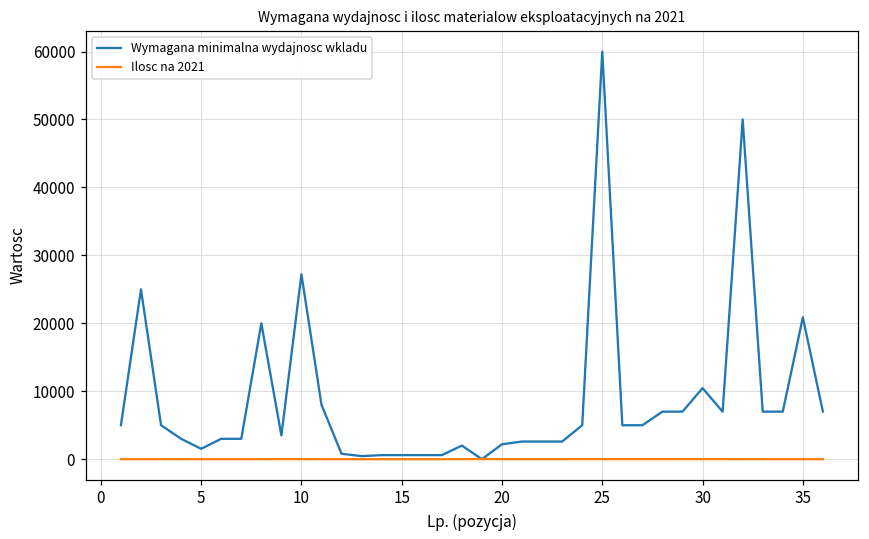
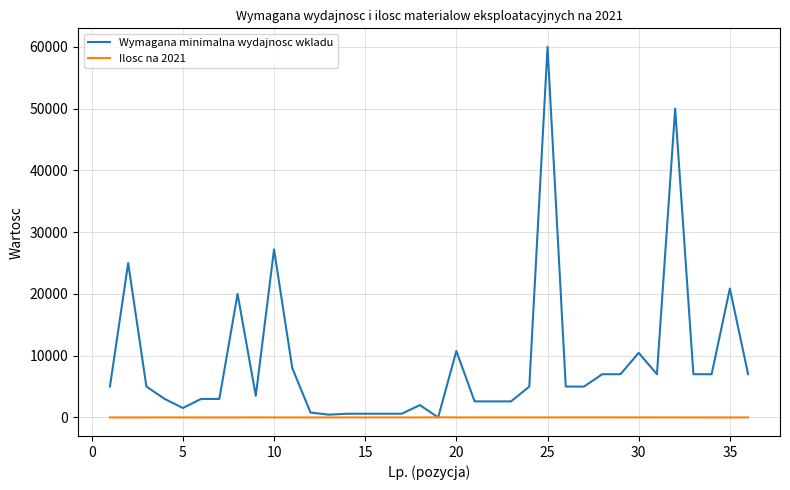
  {
    "Wymagana minimalna wydajnosc wkladu": {
      "5": 2000,
      "10": 27000,
      "15": 1000,
-     "20": 2000,
+     "20": 11000,
      "25": 60000,
      "30": 10000,
      "35": 21000
    },
    "Ilosc na 2021": {
      "5": 0,
      "10": 0,
      "15": 0,
      "20": 0,
      "25": 0,
      "30": 0,
      "35": 0
    }
  }
